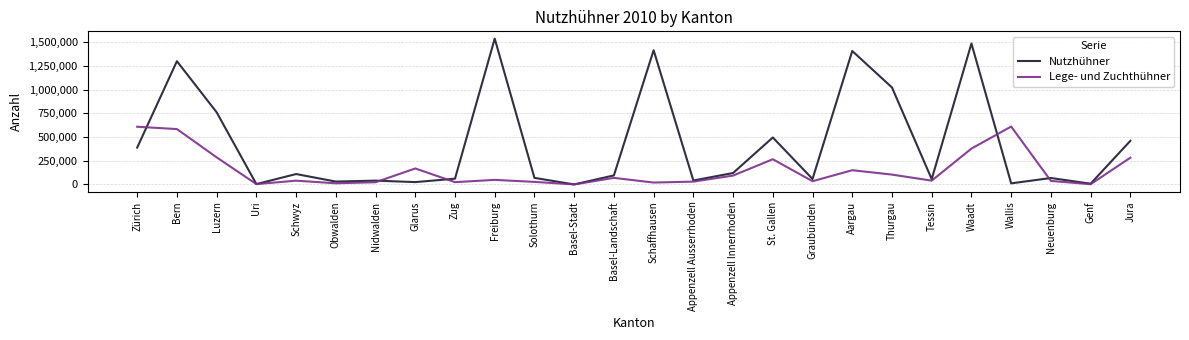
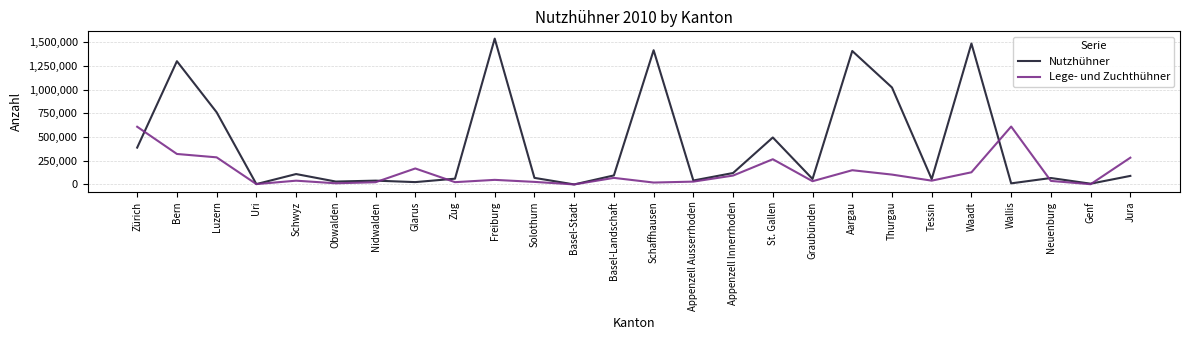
  {
    "Nutzhühner": {
      "Zürich": "400,000",
      "Bern": "1,300,000",
      "Luzern": "800,000",
      "Schwyz": "100,000",
      "Glarus": "0",
      "Zug": "100,000",
      "Freiburg": "1,500,000",
      "Solothurn": "100,000",
      "Schaffhausen": "1,400,000",
      "Appenzell Innerrhoden": "100,000",
      "St. Gallen": "500,000",
      "Aargau": "1,400,000",
      "Thurgau": "1,000,000",
      "Waadt": "1,500,000",
      "Wallis": "0",
      "Neuenburg": "100,000",
-     "Jura": "500,000"
+     "Jura": "100,000"
    },
    "Lege- und Zuchthühner": {
      "Zürich": "600,000",
-     "Bern": "600,000",
+     "Bern": "300,000",
      "Luzern": "300,000",
      "Schwyz": "0",
      "Glarus": "200,000",
      "Zug": "0",
      "Freiburg": "0",
      "Solothurn": "0",
      "Schaffhausen": "0",
      "Appenzell Innerrhoden": "100,000",
      "St. Gallen": "300,000",
      "Aargau": "200,000",
      "Thurgau": "100,000",
-     "Waadt": "400,000",
+     "Waadt": "100,000",
      "Wallis": "600,000",
      "Neuenburg": "0",
      "Jura": "300,000"
    }
  }
